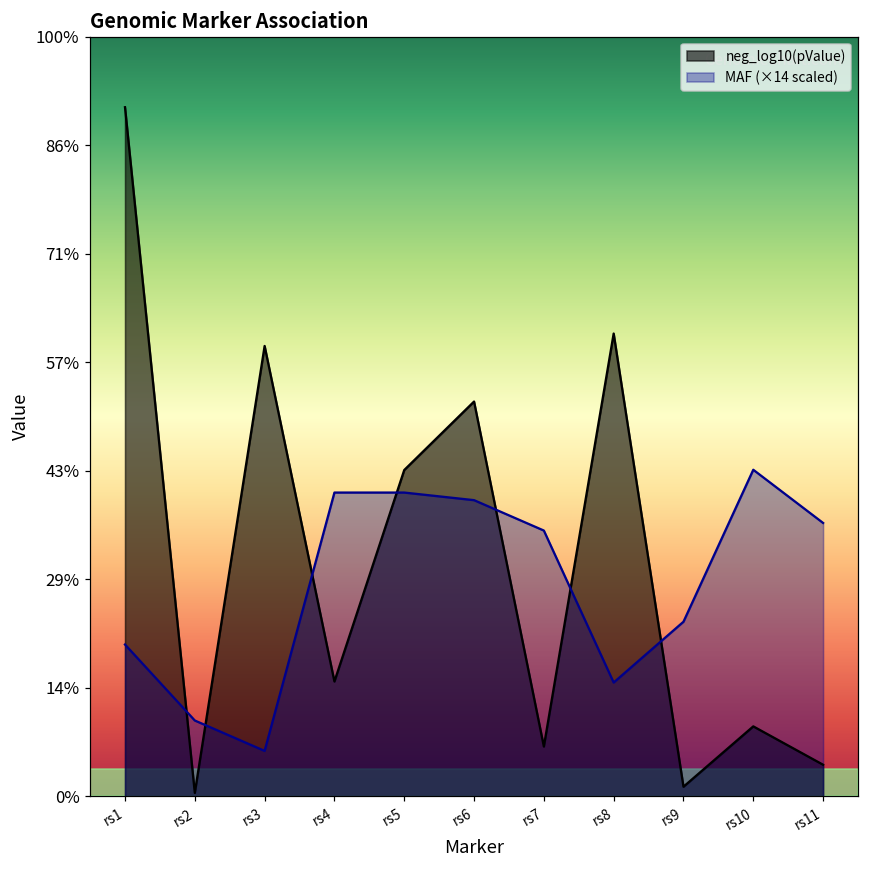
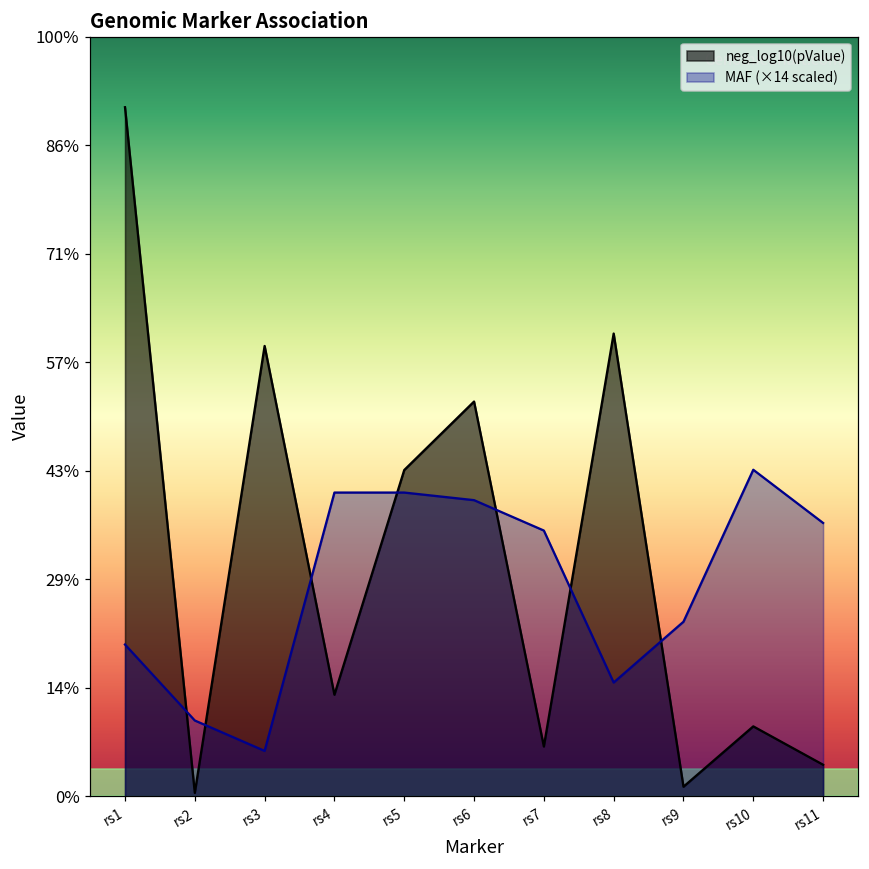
  {
    "neg_log10(pValue)": {
      "rs1": "91%",
      "rs3": "59%",
-     "rs4": "15%",
+     "rs4": "13%",
      "rs5": "43%",
      "rs6": "52%",
      "rs7": "7%",
      "rs8": "61%",
      "rs10": "9%",
      "rs11": "4%"
    },
    "MAF (×14 scaled)": {
      "rs1": "20%",
      "rs2": "10%",
      "rs3": "6%",
      "rs4": "40%",
      "rs5": "40%",
      "rs6": "39%",
      "rs7": "35%",
      "rs8": "15%",
      "rs9": "23%",
      "rs10": "43%",
      "rs11": "36%"
    }
  }
